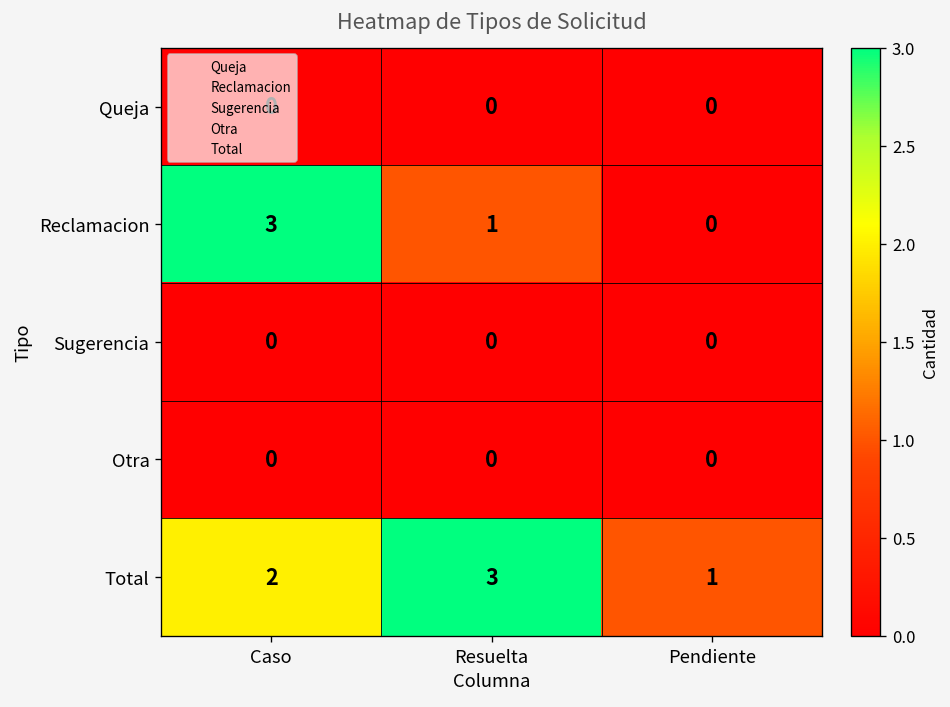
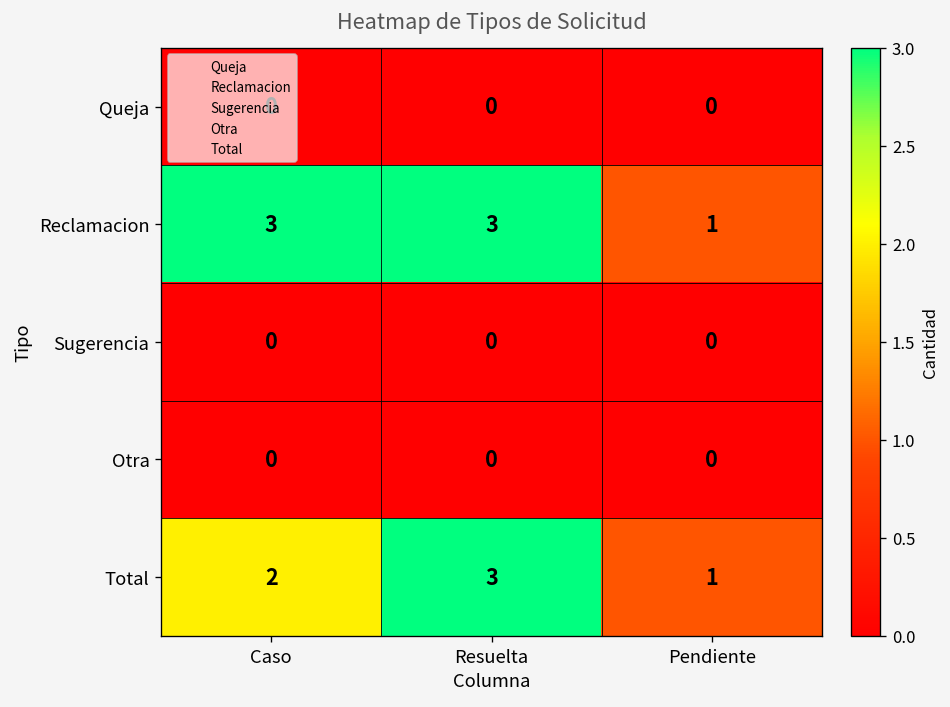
  {
    "Queja": {
      "Resuelta": 0,
      "Pendiente": 0
    },
    "Reclamacion": {
      "Caso": 3,
-     "Resuelta": 1,
-     "Pendiente": 0
+     "Resuelta": 3,
+     "Pendiente": 1
    },
    "Sugerencia": {
      "Caso": 0,
      "Resuelta": 0,
      "Pendiente": 0
    },
    "Otra": {
      "Caso": 0,
      "Resuelta": 0,
      "Pendiente": 0
    },
    "Total": {
      "Caso": 2,
      "Resuelta": 3,
      "Pendiente": 1
    }
  }
